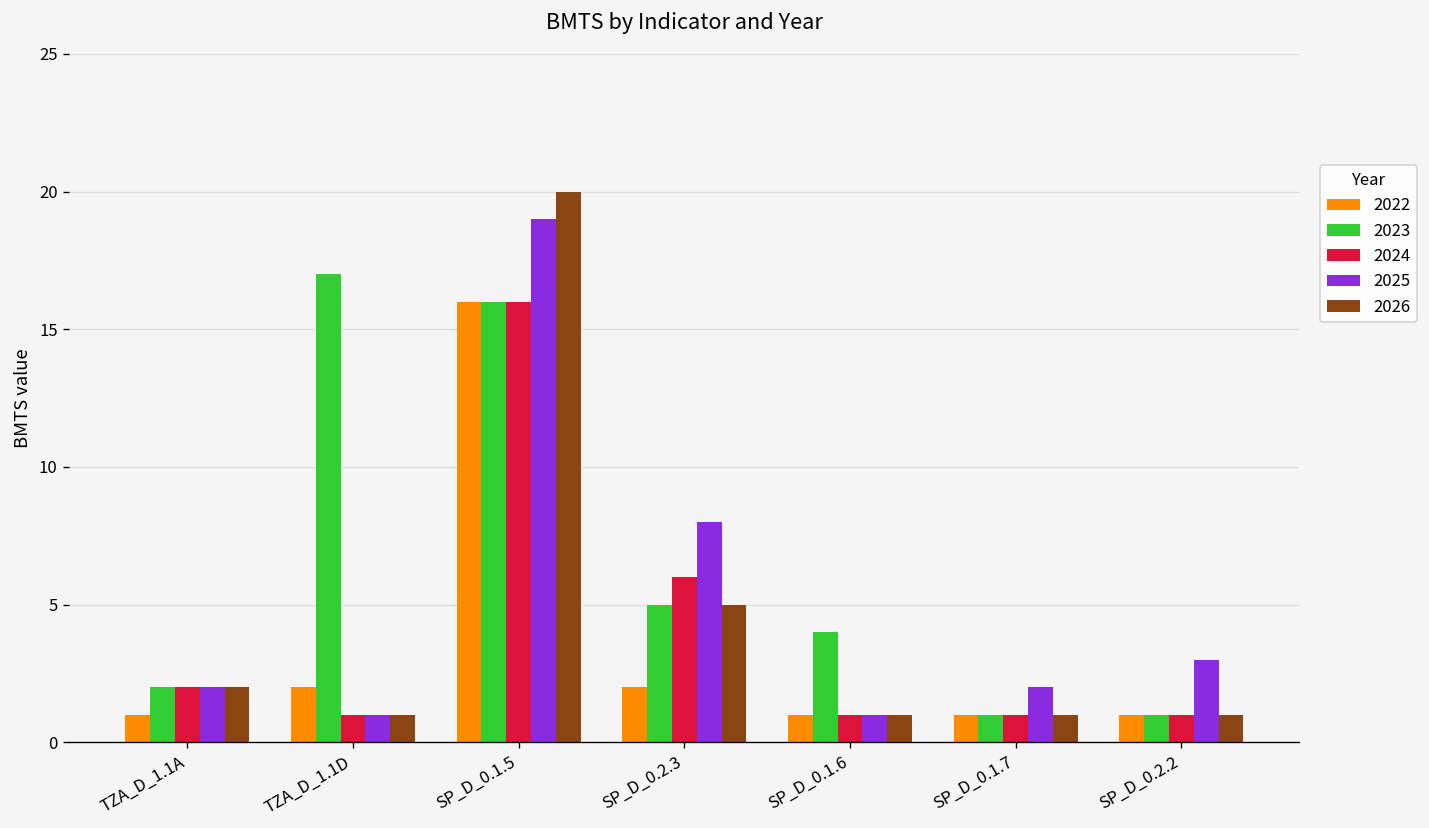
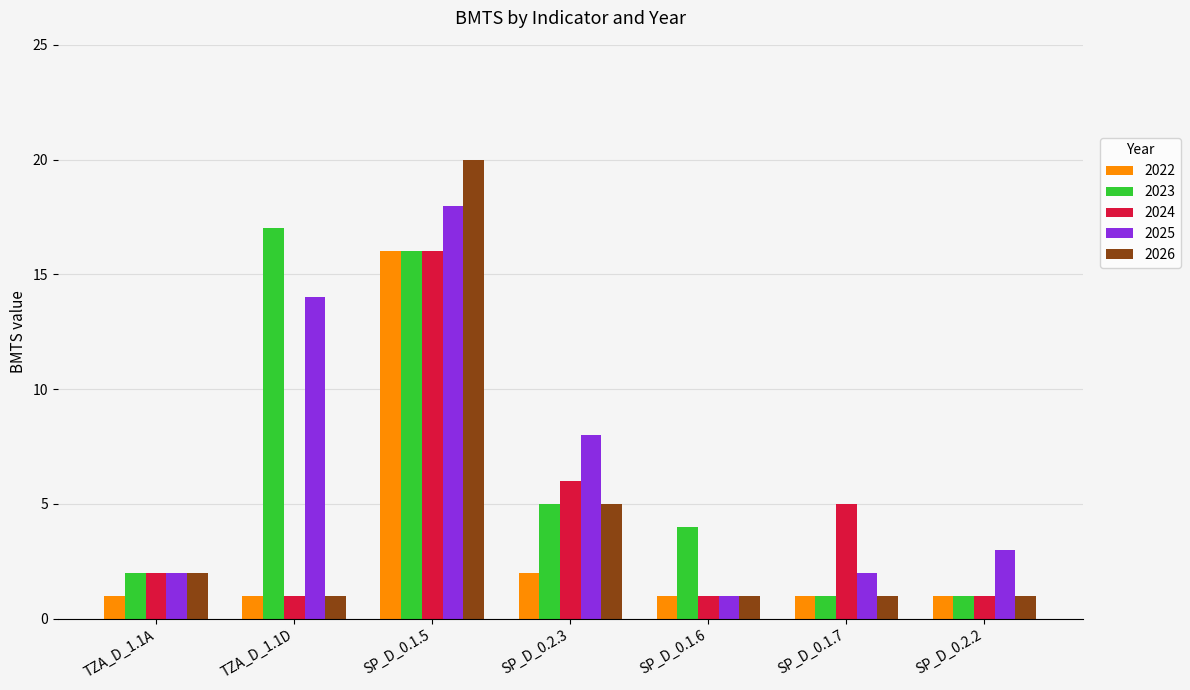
  {
    "2022": {
      "TZA_D_1.1A": 1,
-     "TZA_D_1.1D": 2,
+     "TZA_D_1.1D": 1,
      "SP_D_0.1.5": 16,
      "SP_D_0.2.3": 2,
      "SP_D_0.1.6": 1,
      "SP_D_0.1.7": 1,
      "SP_D_0.2.2": 1
    },
    "2023": {
      "TZA_D_1.1A": 2,
      "TZA_D_1.1D": 17,
      "SP_D_0.1.5": 16,
      "SP_D_0.2.3": 5,
      "SP_D_0.1.6": 4,
      "SP_D_0.1.7": 1,
      "SP_D_0.2.2": 1
    },
    "2024": {
      "TZA_D_1.1A": 2,
      "TZA_D_1.1D": 1,
      "SP_D_0.1.5": 16,
      "SP_D_0.2.3": 6,
      "SP_D_0.1.6": 1,
-     "SP_D_0.1.7": 1,
+     "SP_D_0.1.7": 5,
      "SP_D_0.2.2": 1
    },
    "2025": {
      "TZA_D_1.1A": 2,
-     "TZA_D_1.1D": 1,
-     "SP_D_0.1.5": 19,
+     "TZA_D_1.1D": 14,
+     "SP_D_0.1.5": 18,
      "SP_D_0.2.3": 8,
      "SP_D_0.1.6": 1,
      "SP_D_0.1.7": 2,
      "SP_D_0.2.2": 3
    },
    "2026": {
      "TZA_D_1.1A": 2,
      "TZA_D_1.1D": 1,
      "SP_D_0.1.5": 20,
      "SP_D_0.2.3": 5,
      "SP_D_0.1.6": 1,
      "SP_D_0.1.7": 1,
      "SP_D_0.2.2": 1
    }
  }
